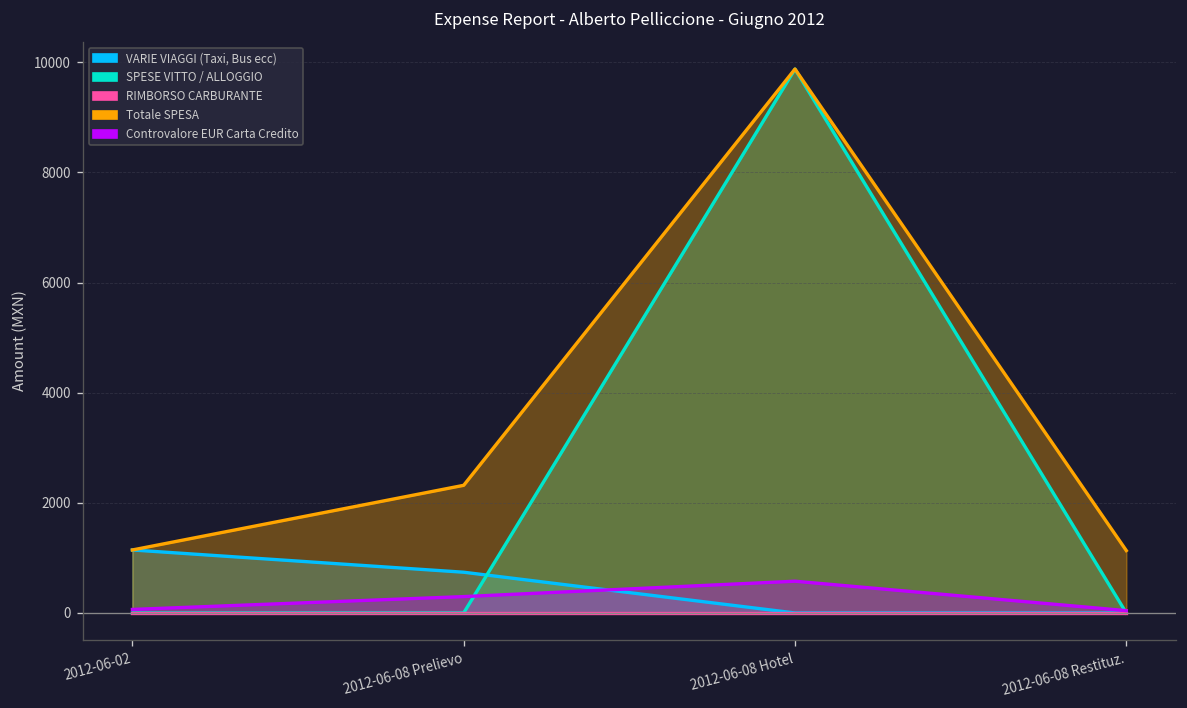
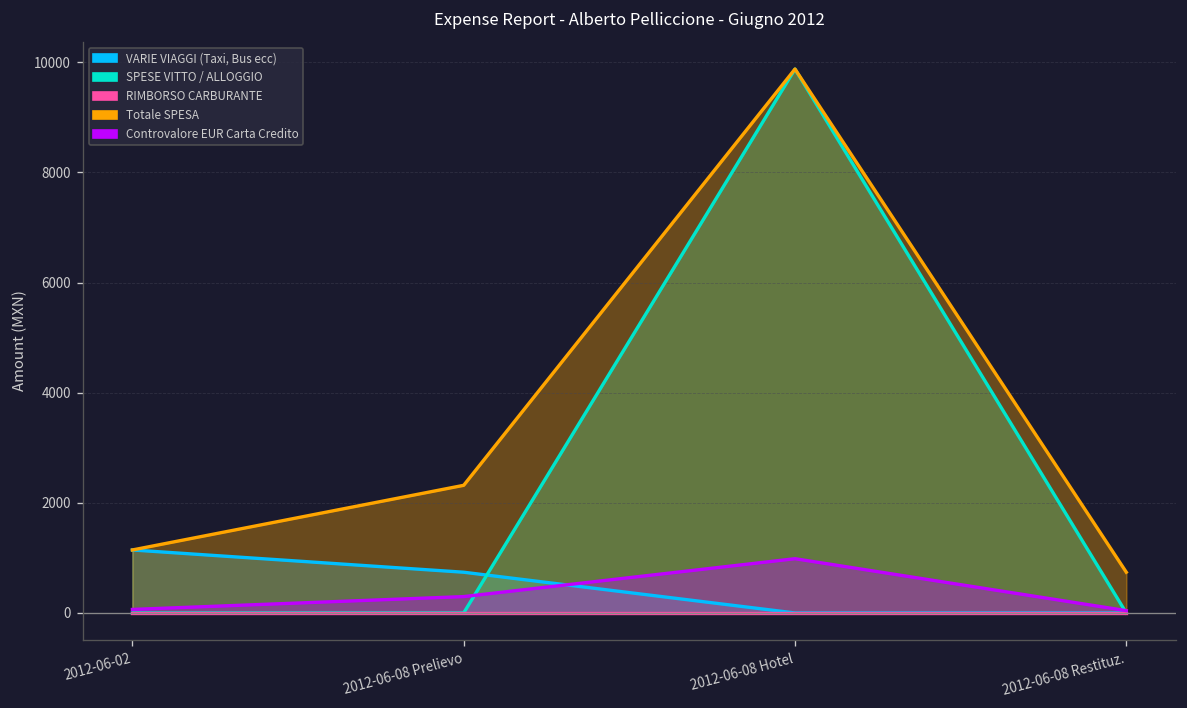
  {
    "Totale SPESA": {
      "2012-06-08 Prelievo": 2300,
-     "2012-06-08 Restituz.": 1100
+     "2012-06-08 Restituz.": 700
    },
    "Controvalore EUR Carta Credito": {
      "2012-06-02": 100,
      "2012-06-08 Prelievo": 300,
-     "2012-06-08 Hotel": 600
+     "2012-06-08 Hotel": 1000
    }
  }
